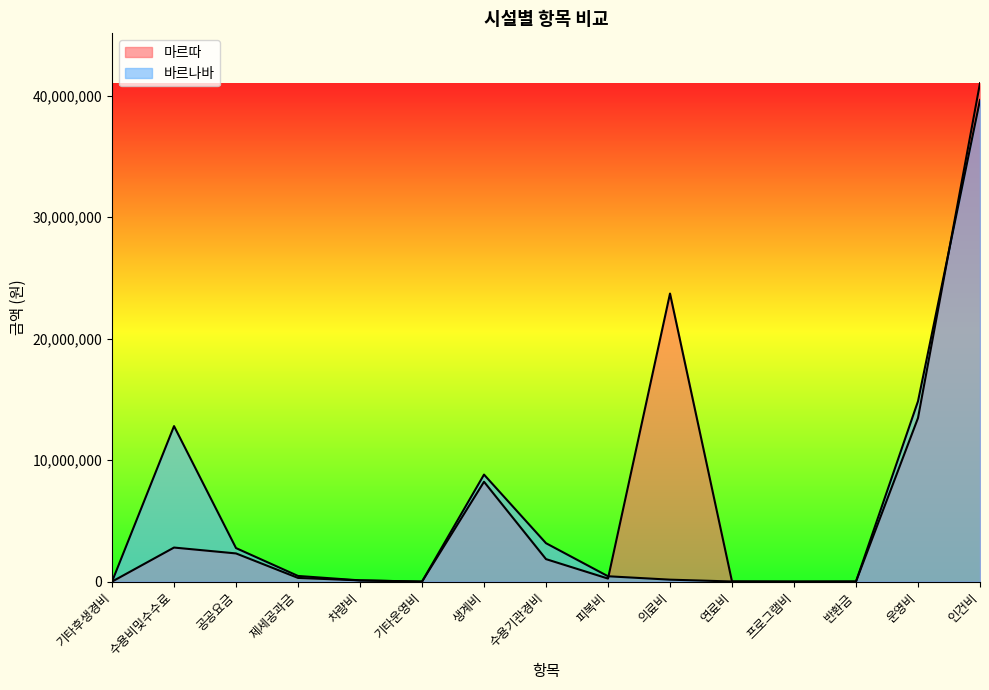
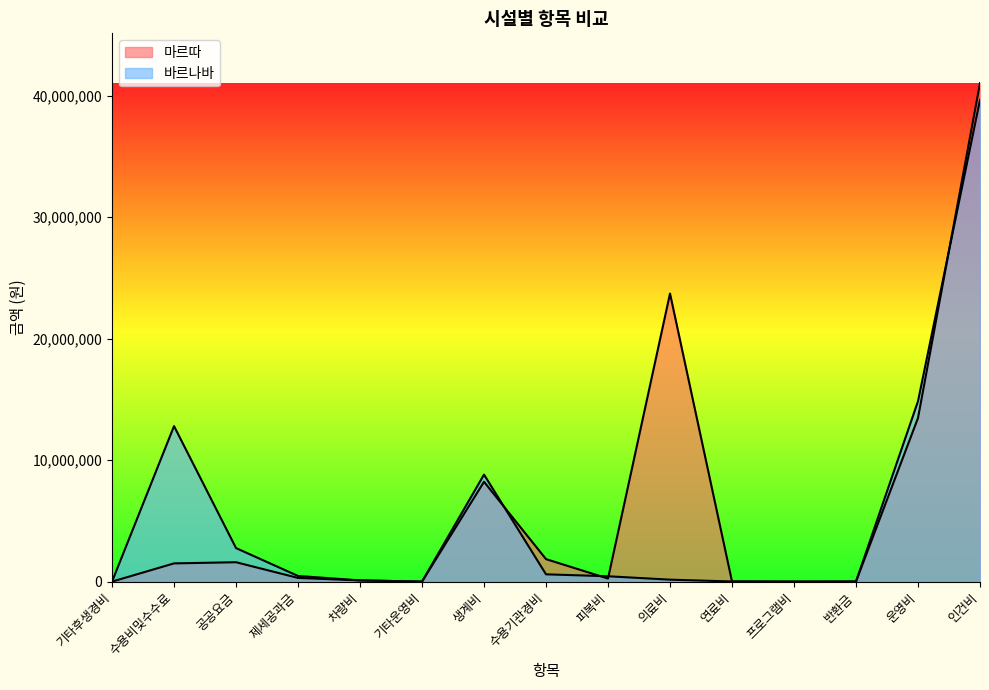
  {
    "마르따": {
-     "수용비및수수료": "2,800,000",
-     "공공요금": "2,300,000",
+     "수용비및수수료": "1,500,000",
+     "공공요금": "1,600,000",
      "생계비": "8,200,000",
      "수용기관경비": "1,900,000",
      "의료비": "23,700,000",
      "운영비": "13,500,000",
      "인건비": "41,000,000"
    },
    "바르나바": {
      "수용비및수수료": "12,800,000",
      "공공요금": "2,800,000",
      "생계비": "8,800,000",
-     "수용기관경비": "3,200,000",
+     "수용기관경비": "600,000",
      "의료비": "200,000",
      "운영비": "14,900,000",
      "인건비": "39,700,000"
    }
  }
